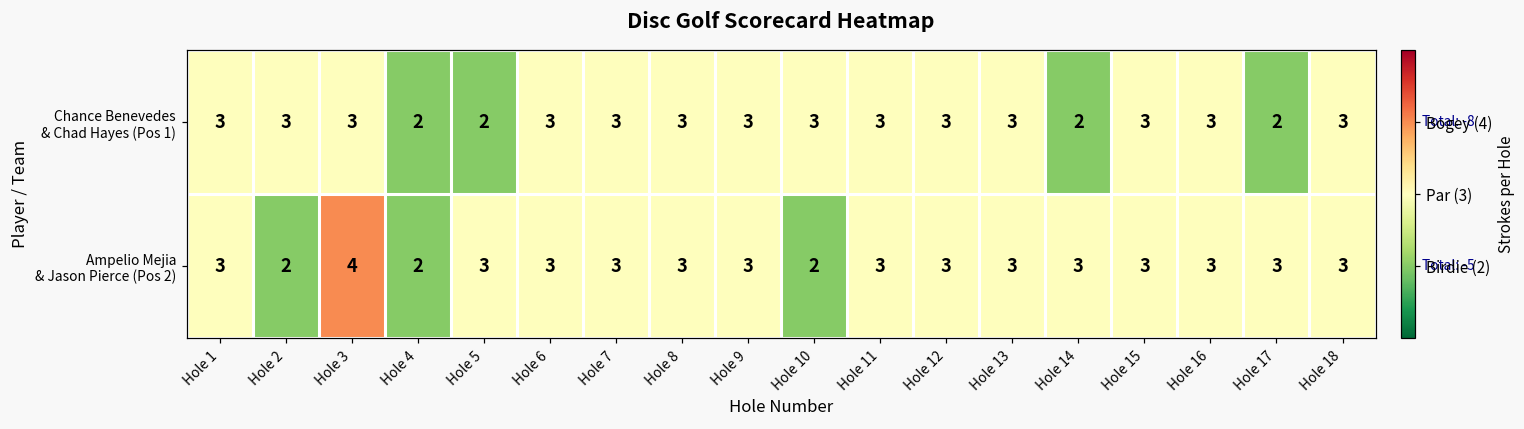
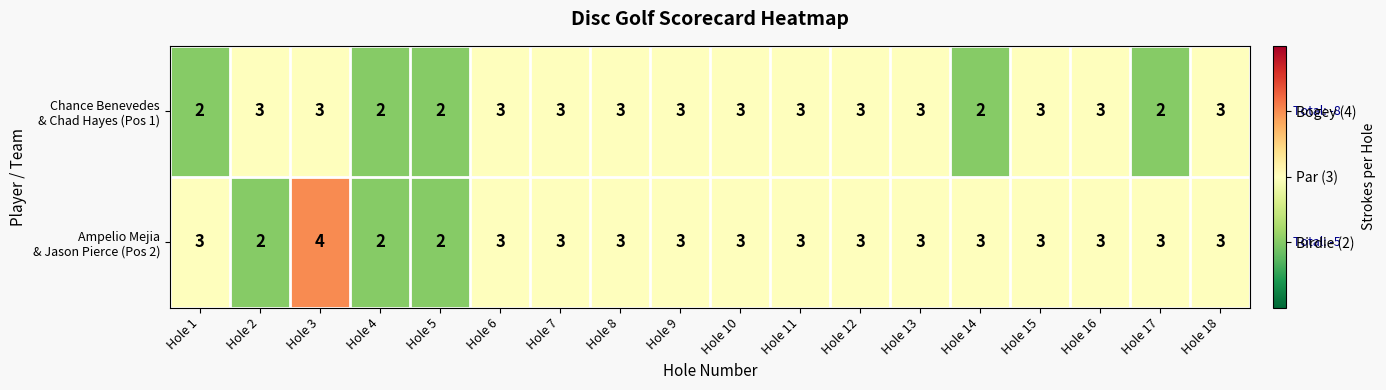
  {
    "Chance Benevedes & Chad Hayes (Pos 1)": {
-     "Hole 1": 3,
+     "Hole 1": 2,
      "Hole 2": 3,
      "Hole 3": 3,
      "Hole 4": 2,
      "Hole 5": 2,
      "Hole 6": 3,
      "Hole 7": 3,
      "Hole 8": 3,
      "Hole 9": 3,
      "Hole 10": 3,
      "Hole 11": 3,
      "Hole 12": 3,
      "Hole 13": 3,
      "Hole 14": 2,
      "Hole 15": 3,
      "Hole 16": 3,
      "Hole 17": 2,
      "Hole 18": 3
    },
    "Ampelio Mejia & Jason Pierce (Pos 2)": {
      "Hole 1": 3,
      "Hole 2": 2,
      "Hole 3": 4,
      "Hole 4": 2,
-     "Hole 5": 3,
+     "Hole 5": 2,
      "Hole 6": 3,
      "Hole 7": 3,
      "Hole 8": 3,
      "Hole 9": 3,
-     "Hole 10": 2,
+     "Hole 10": 3,
      "Hole 11": 3,
      "Hole 12": 3,
      "Hole 13": 3,
      "Hole 14": 3,
      "Hole 15": 3,
      "Hole 16": 3,
      "Hole 17": 3,
      "Hole 18": 3
    }
  }
